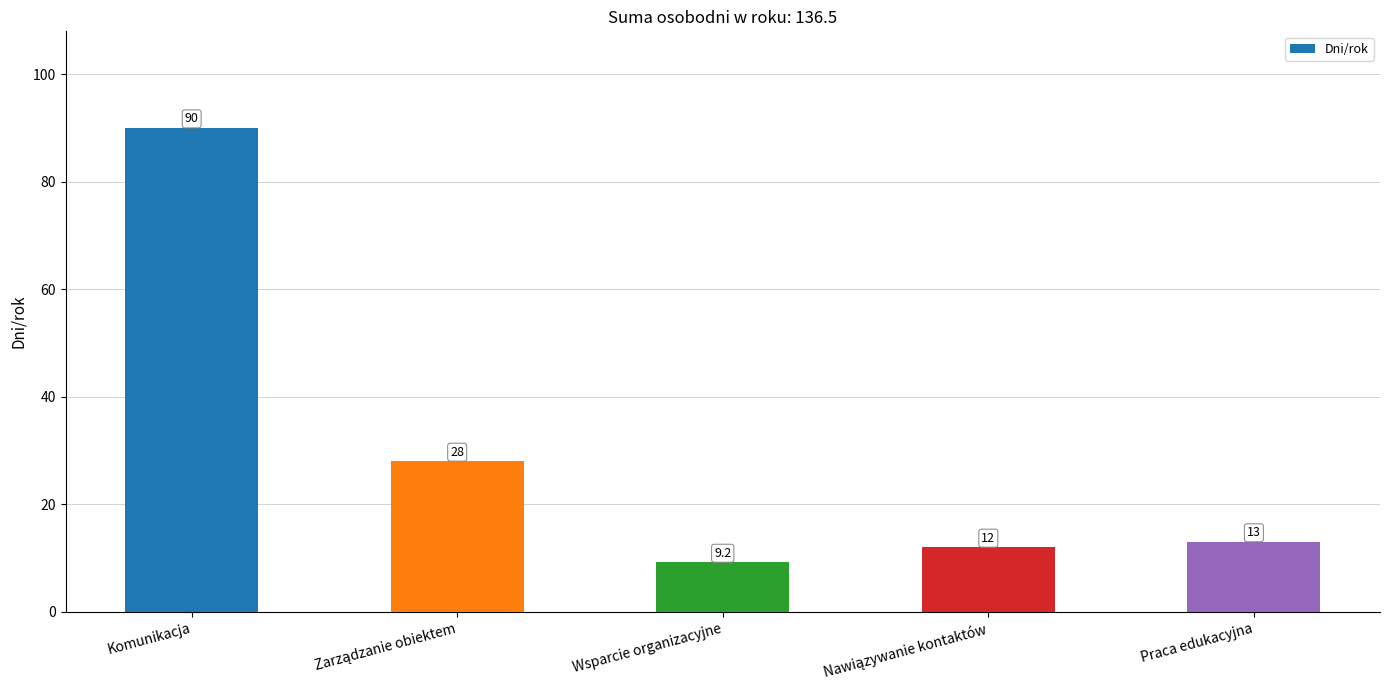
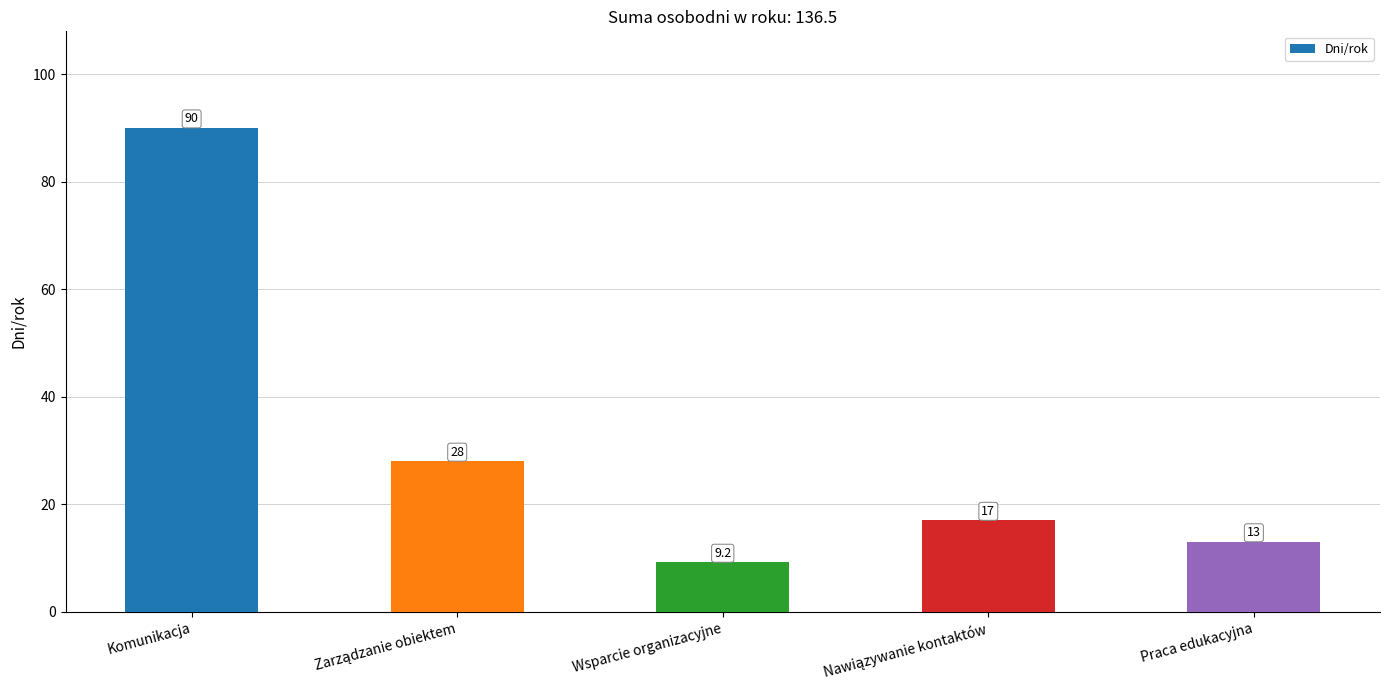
  {
-   "Nawiązywanie kontaktów": 12
+   "Nawiązywanie kontaktów": 17
  }
